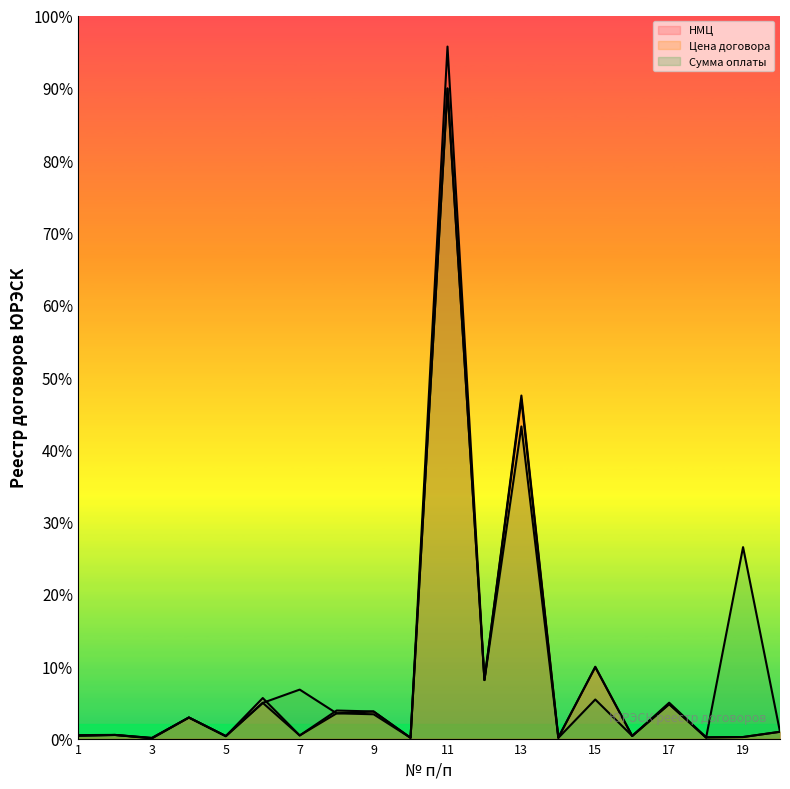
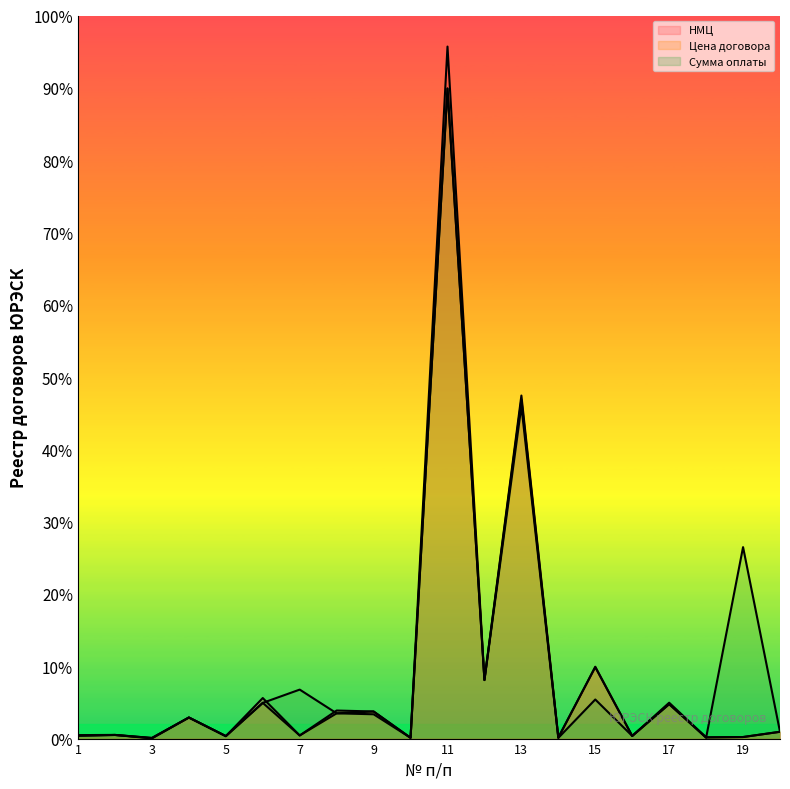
  {
    "Сумма оплаты": {
      "7": "7%",
      "9": "3%",
-     "13": "43%",
+     "13": "46%",
      "15": "5%",
      "19": "26%"
    }
  }
